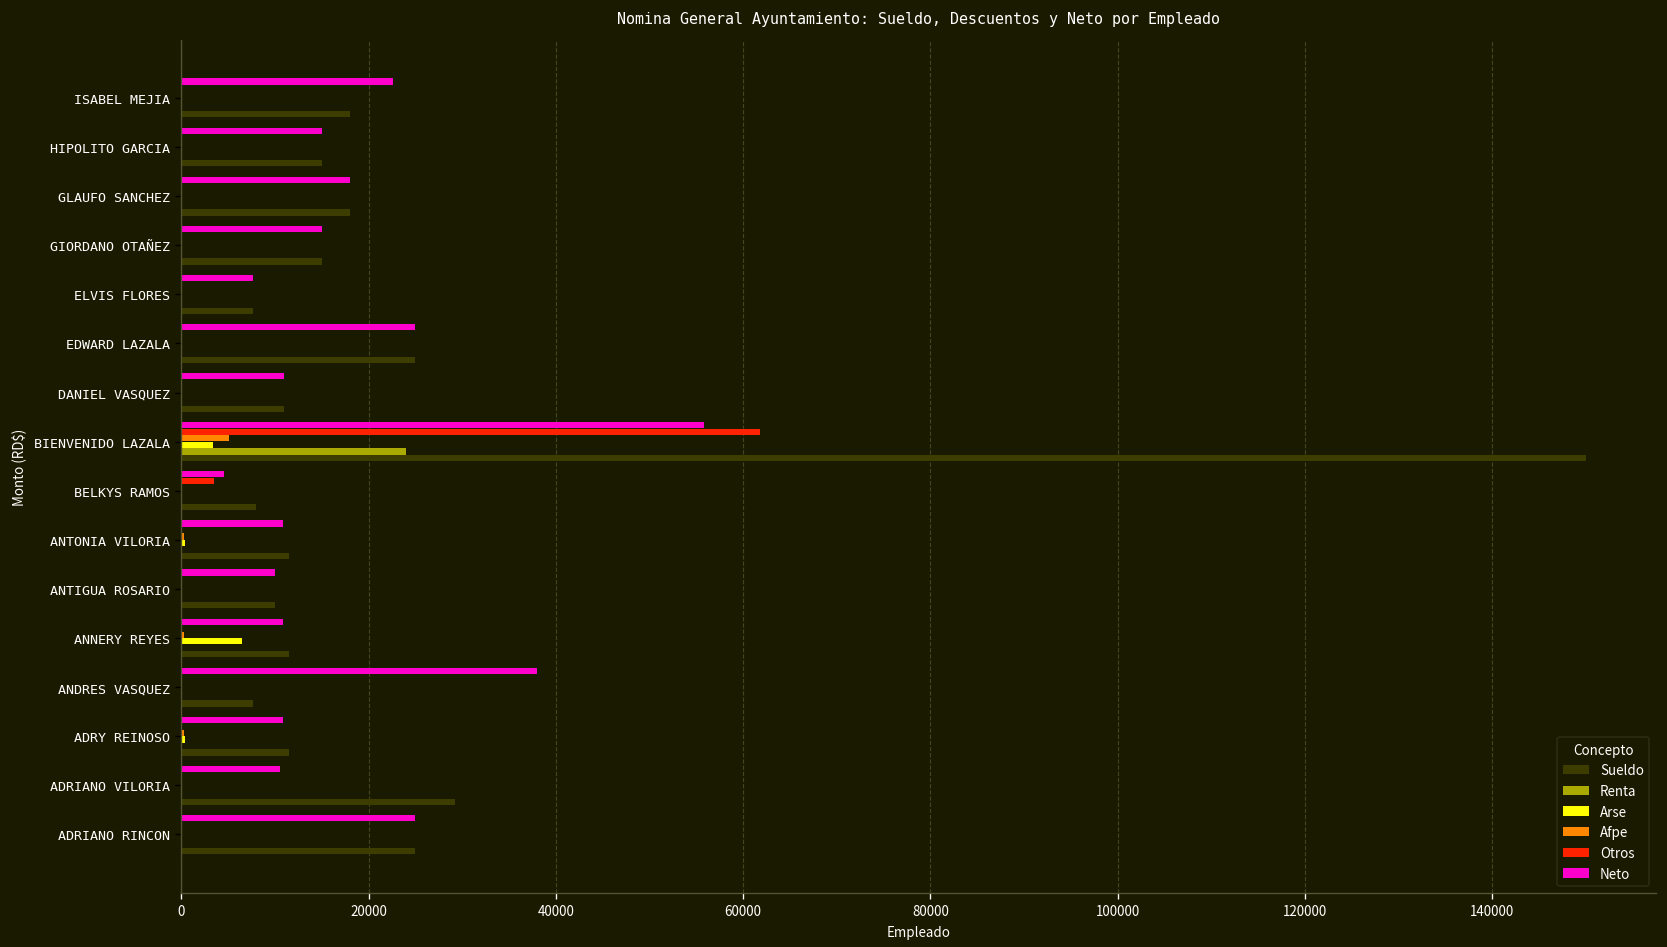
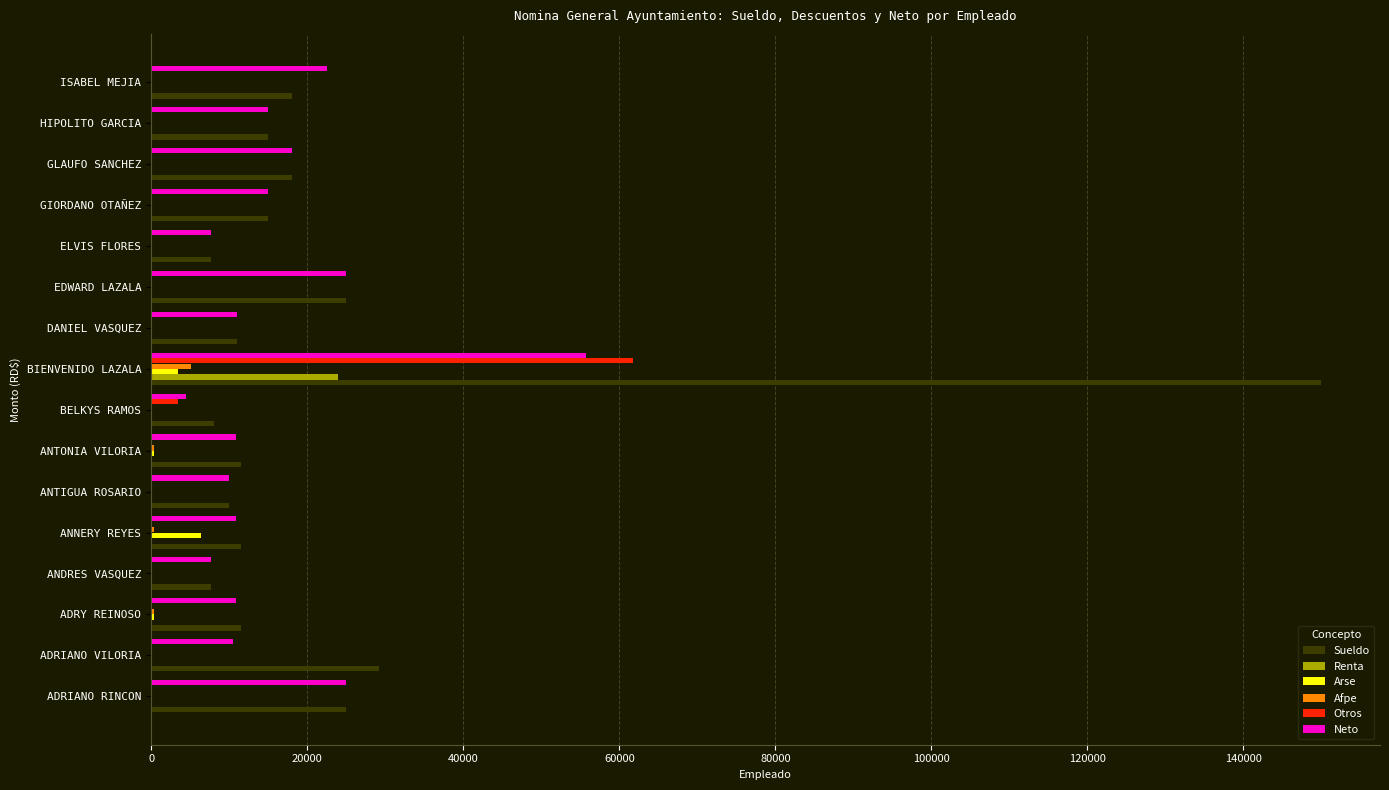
  {
    "Sueldo": {
      "ISABEL MEJIA": 18000,
      "HIPOLITO GARCIA": 15000,
      "GLAUFO SANCHEZ": 18000,
      "GIORDANO OTAÑEZ": 15000,
      "ELVIS FLORES": 8000,
      "EDWARD LAZALA": 25000,
      "DANIEL VASQUEZ": 11000,
      "BIENVENIDO LAZALA": 150000,
      "BELKYS RAMOS": 8000,
      "ANTONIA VILORIA": 12000,
      "ANTIGUA ROSARIO": 10000,
      "ANNERY REYES": 12000,
      "ANDRES VASQUEZ": 8000,
      "ADRY REINOSO": 12000,
      "ADRIANO VILORIA": 29000,
      "ADRIANO RINCON": 25000
    },
    "Renta": {
      "ISABEL MEJIA": 0,
      "HIPOLITO GARCIA": 0,
      "GLAUFO SANCHEZ": 0,
      "GIORDANO OTAÑEZ": 0,
      "ELVIS FLORES": 0,
      "EDWARD LAZALA": 0,
      "DANIEL VASQUEZ": 0,
      "BIENVENIDO LAZALA": 24000,
      "BELKYS RAMOS": 0,
      "ANTONIA VILORIA": 0,
      "ANTIGUA ROSARIO": 0,
      "ANNERY REYES": 0,
      "ANDRES VASQUEZ": 0,
      "ADRY REINOSO": 0,
      "ADRIANO VILORIA": 0,
      "ADRIANO RINCON": 0
    },
    "Arse": {
      "ISABEL MEJIA": 0,
      "HIPOLITO GARCIA": 0,
      "GLAUFO SANCHEZ": 0,
      "GIORDANO OTAÑEZ": 0,
      "ELVIS FLORES": 0,
      "EDWARD LAZALA": 0,
      "DANIEL VASQUEZ": 0,
      "BIENVENIDO LAZALA": 3000,
      "BELKYS RAMOS": 0,
      "ANTONIA VILORIA": 0,
      "ANTIGUA ROSARIO": 0,
      "ANNERY REYES": 6000,
      "ANDRES VASQUEZ": 0,
      "ADRY REINOSO": 0,
      "ADRIANO VILORIA": 0,
      "ADRIANO RINCON": 0
    },
    "Afpe": {
      "ISABEL MEJIA": 0,
      "HIPOLITO GARCIA": 0,
      "GLAUFO SANCHEZ": 0,
      "GIORDANO OTAÑEZ": 0,
      "ELVIS FLORES": 0,
      "EDWARD LAZALA": 0,
      "DANIEL VASQUEZ": 0,
      "BIENVENIDO LAZALA": 5000,
      "BELKYS RAMOS": 0,
      "ANTONIA VILORIA": 0,
      "ANTIGUA ROSARIO": 0,
      "ANNERY REYES": 0,
      "ANDRES VASQUEZ": 0,
      "ADRY REINOSO": 0,
      "ADRIANO VILORIA": 0,
      "ADRIANO RINCON": 0
    },
    "Otros": {
      "ISABEL MEJIA": 0,
      "HIPOLITO GARCIA": 0,
      "GLAUFO SANCHEZ": 0,
      "GIORDANO OTAÑEZ": 0,
      "ELVIS FLORES": 0,
      "EDWARD LAZALA": 0,
      "DANIEL VASQUEZ": 0,
      "BIENVENIDO LAZALA": 62000,
      "BELKYS RAMOS": 3000,
      "ANTONIA VILORIA": 0,
      "ANTIGUA ROSARIO": 0,
      "ANNERY REYES": 0,
      "ANDRES VASQUEZ": 0,
      "ADRY REINOSO": 0,
      "ADRIANO VILORIA": 0,
      "ADRIANO RINCON": 0
    },
    "Neto": {
      "ISABEL MEJIA": 23000,
      "HIPOLITO GARCIA": 15000,
      "GLAUFO SANCHEZ": 18000,
      "GIORDANO OTAÑEZ": 15000,
      "ELVIS FLORES": 8000,
      "EDWARD LAZALA": 25000,
      "DANIEL VASQUEZ": 11000,
      "BIENVENIDO LAZALA": 56000,
      "BELKYS RAMOS": 5000,
      "ANTONIA VILORIA": 11000,
      "ANTIGUA ROSARIO": 10000,
      "ANNERY REYES": 11000,
-     "ANDRES VASQUEZ": 38000,
+     "ANDRES VASQUEZ": 8000,
      "ADRY REINOSO": 11000,
      "ADRIANO VILORIA": 11000,
      "ADRIANO RINCON": 25000
    }
  }
